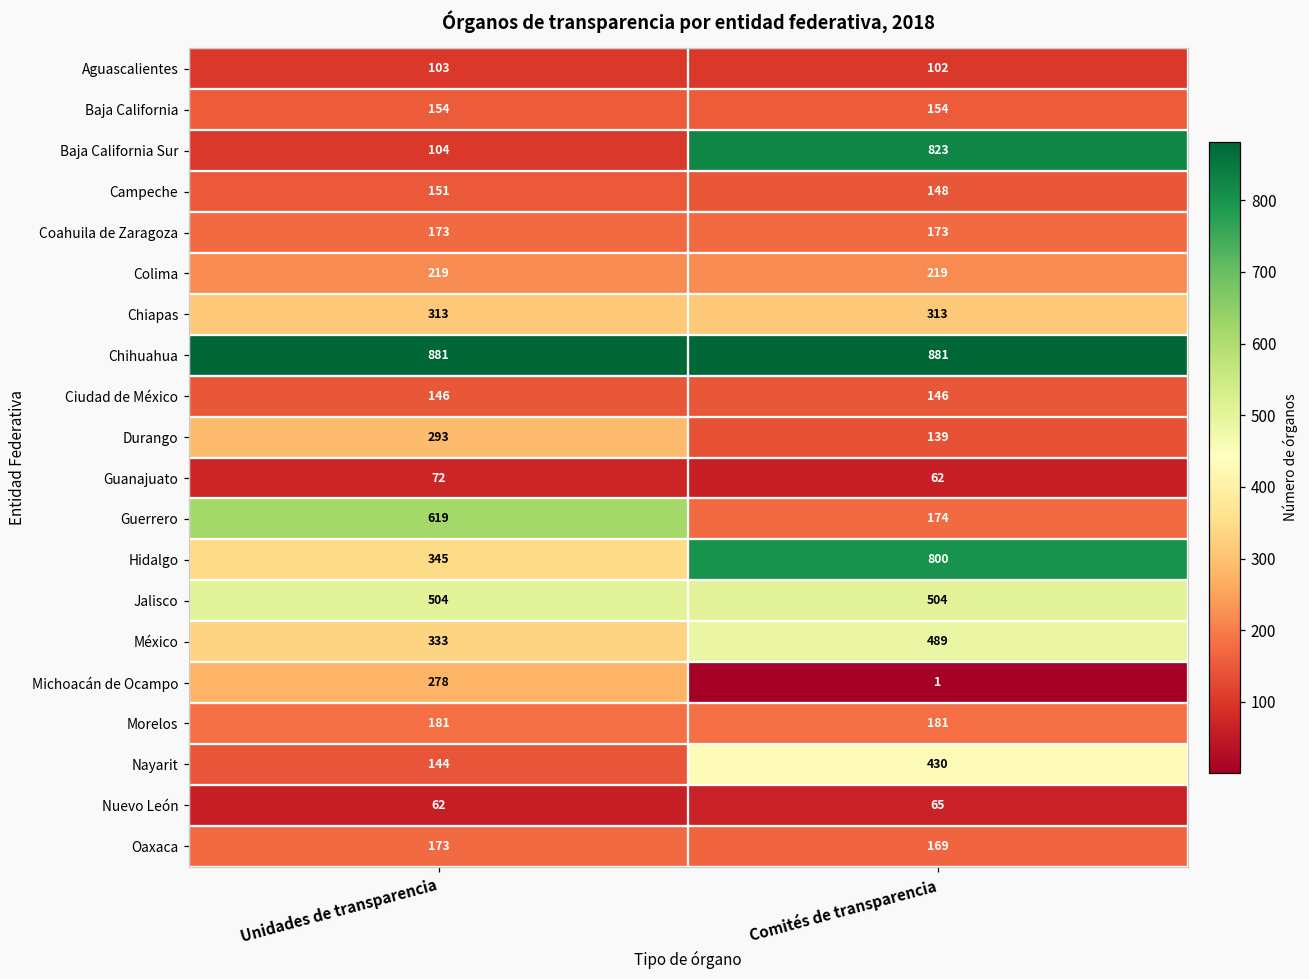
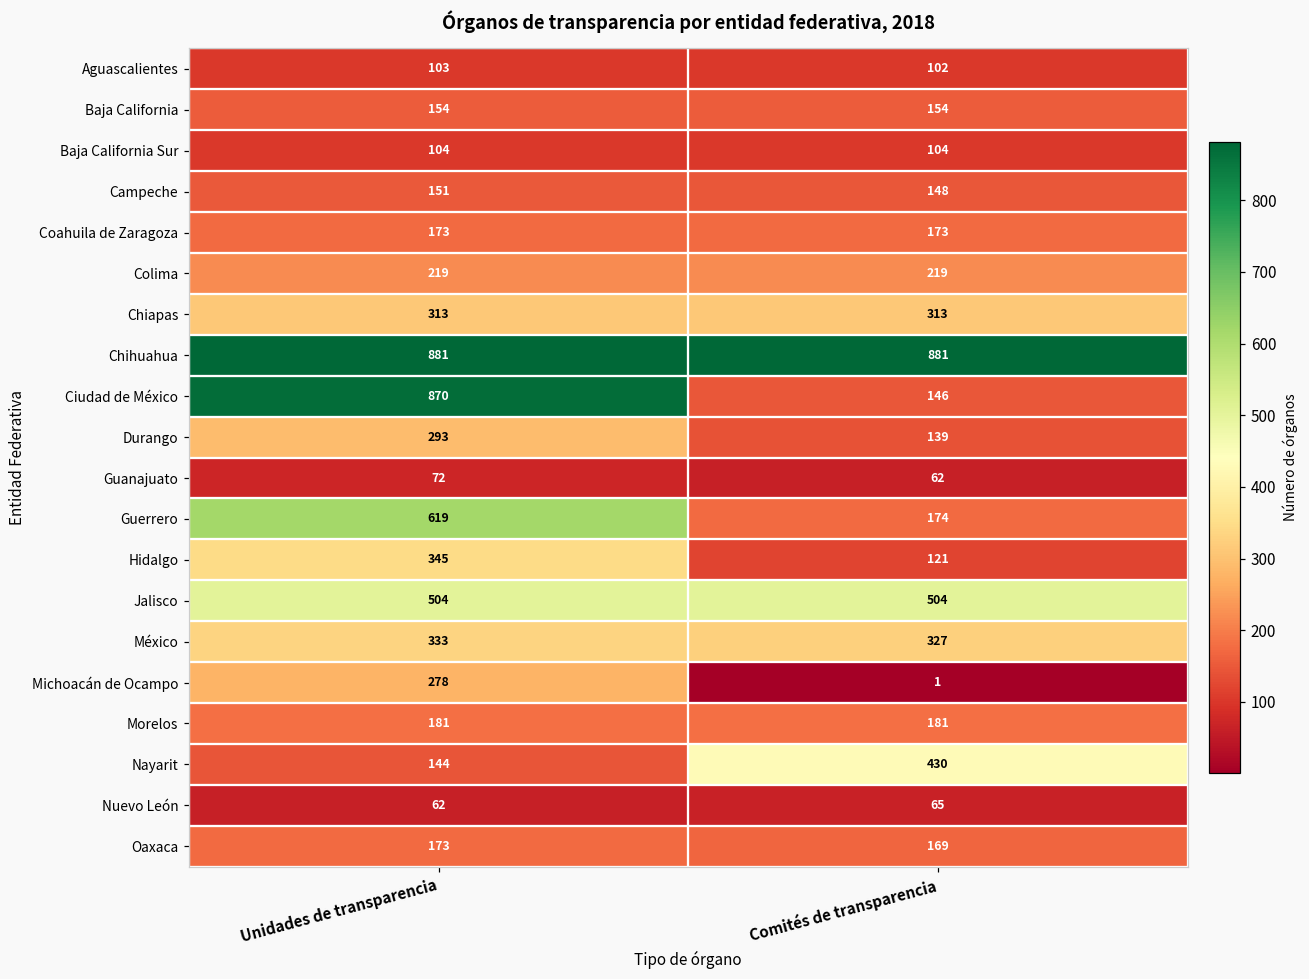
  {
    "Aguascalientes": {
      "Unidades de transparencia": 103,
      "Comités de transparencia": 102
    },
    "Baja California": {
      "Unidades de transparencia": 154,
      "Comités de transparencia": 154
    },
    "Baja California Sur": {
      "Unidades de transparencia": 104,
-     "Comités de transparencia": 823
+     "Comités de transparencia": 104
    },
    "Campeche": {
      "Unidades de transparencia": 151,
      "Comités de transparencia": 148
    },
    "Coahuila de Zaragoza": {
      "Unidades de transparencia": 173,
      "Comités de transparencia": 173
    },
    "Colima": {
      "Unidades de transparencia": 219,
      "Comités de transparencia": 219
    },
    "Chiapas": {
      "Unidades de transparencia": 313,
      "Comités de transparencia": 313
    },
    "Chihuahua": {
      "Unidades de transparencia": 881,
      "Comités de transparencia": 881
    },
    "Ciudad de México": {
-     "Unidades de transparencia": 146,
+     "Unidades de transparencia": 870,
      "Comités de transparencia": 146
    },
    "Durango": {
      "Unidades de transparencia": 293,
      "Comités de transparencia": 139
    },
    "Guanajuato": {
      "Unidades de transparencia": 72,
      "Comités de transparencia": 62
    },
    "Guerrero": {
      "Unidades de transparencia": 619,
      "Comités de transparencia": 174
    },
    "Hidalgo": {
      "Unidades de transparencia": 345,
-     "Comités de transparencia": 800
+     "Comités de transparencia": 121
    },
    "Jalisco": {
      "Unidades de transparencia": 504,
      "Comités de transparencia": 504
    },
    "México": {
      "Unidades de transparencia": 333,
-     "Comités de transparencia": 489
+     "Comités de transparencia": 327
    },
    "Michoacán de Ocampo": {
      "Unidades de transparencia": 278,
      "Comités de transparencia": 1
    },
    "Morelos": {
      "Unidades de transparencia": 181,
      "Comités de transparencia": 181
    },
    "Nayarit": {
      "Unidades de transparencia": 144,
      "Comités de transparencia": 430
    },
    "Nuevo León": {
      "Unidades de transparencia": 62,
      "Comités de transparencia": 65
    },
    "Oaxaca": {
      "Unidades de transparencia": 173,
      "Comités de transparencia": 169
    }
  }
